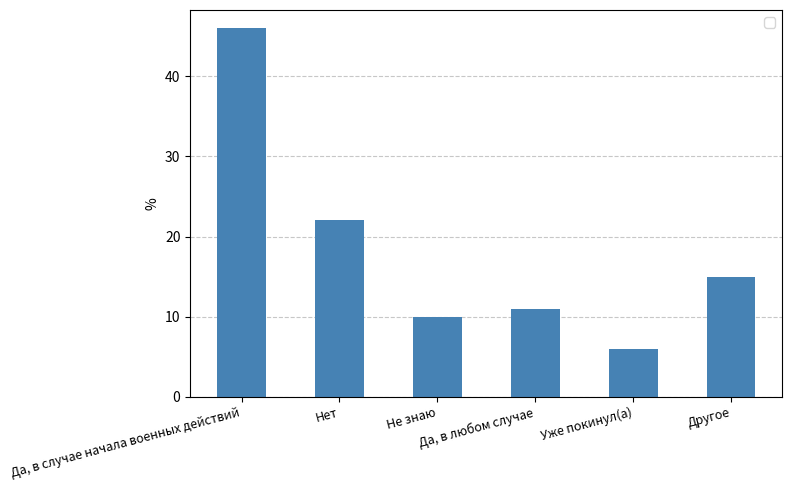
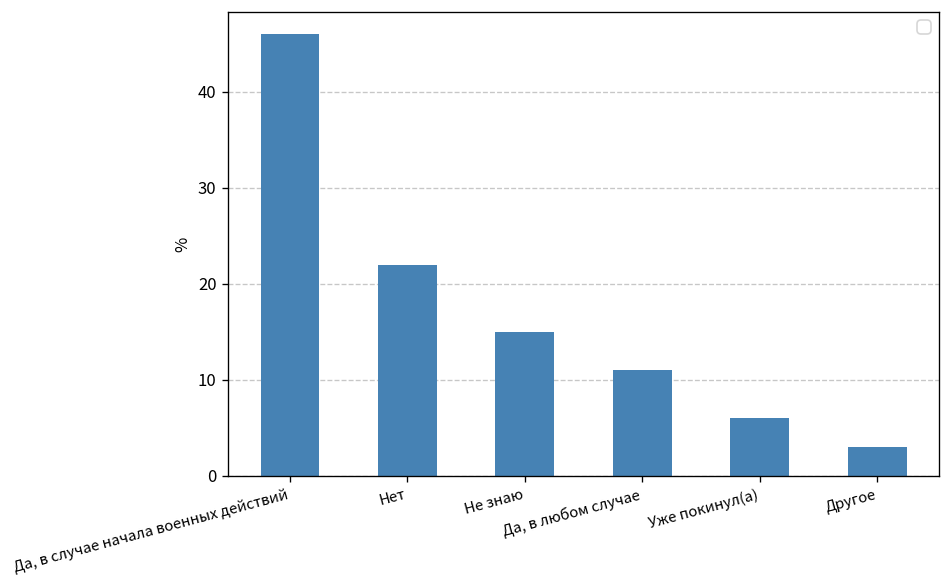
  {
    "Да, в случае начала военных действий": 46,
    "Нет": 22,
-   "Не знаю": 10,
+   "Не знаю": 15,
    "Да, в любом случае": 11,
    "Уже покинул(а)": 6,
-   "Другое": 15
+   "Другое": 3
  }
